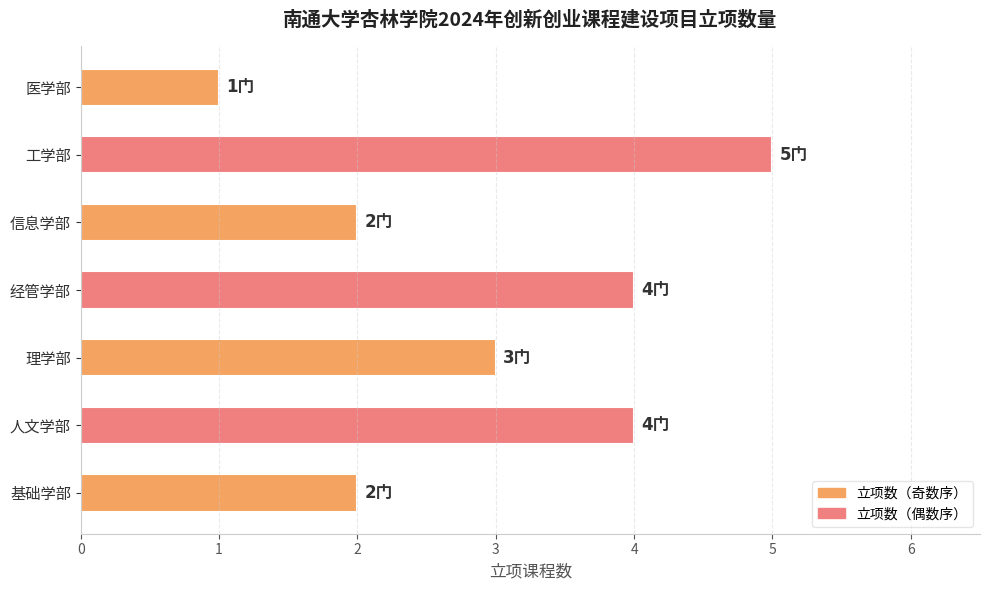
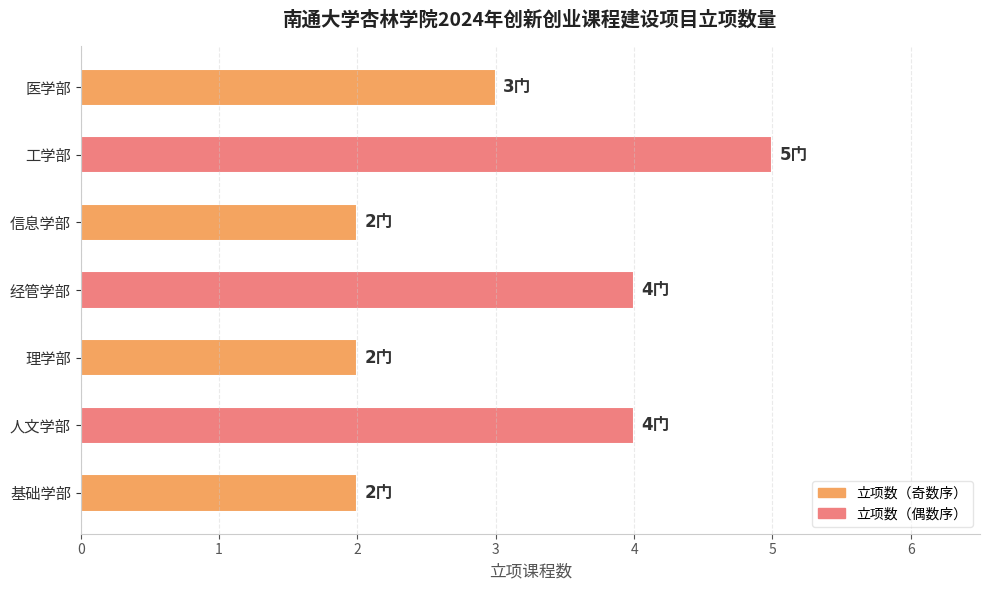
  {
-   "医学部": "1门",
+   "医学部": "3门",
    "工学部": "5门",
    "信息学部": "2门",
    "经管学部": "4门",
-   "理学部": "3门",
+   "理学部": "2门",
    "人文学部": "4门",
    "基础学部": "2门"
  }
